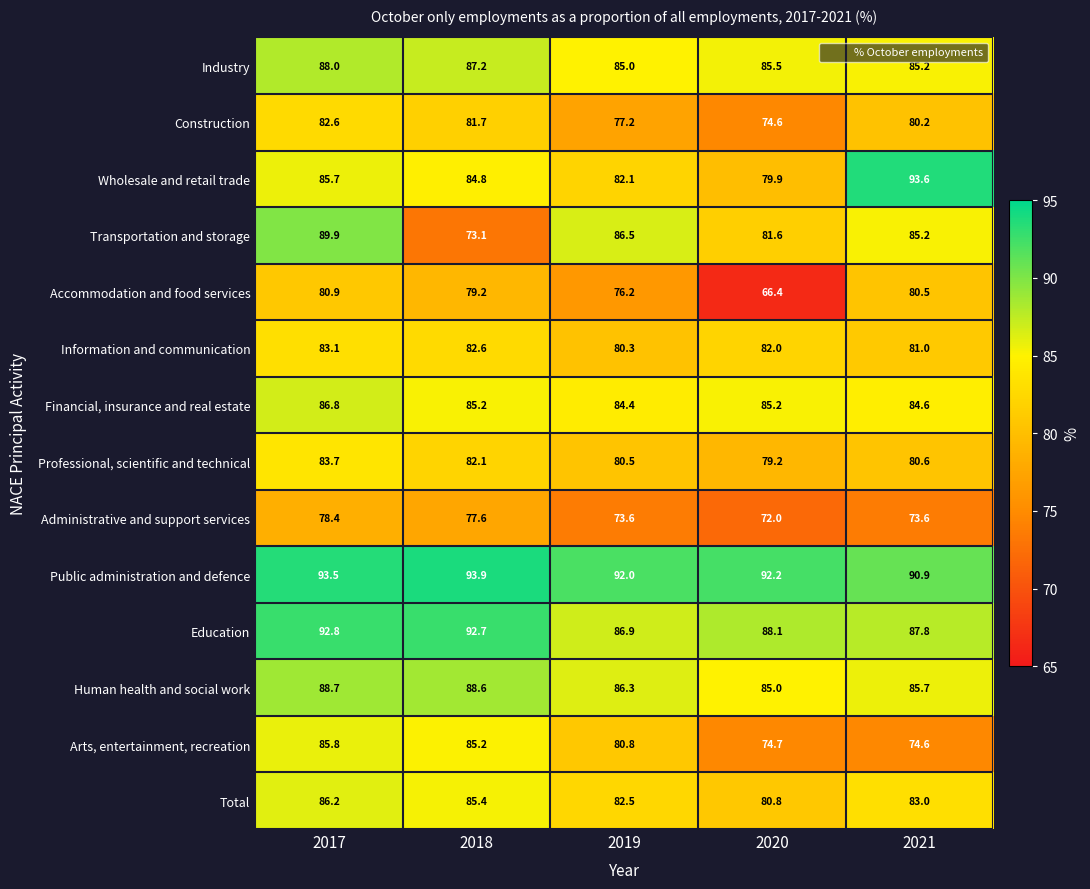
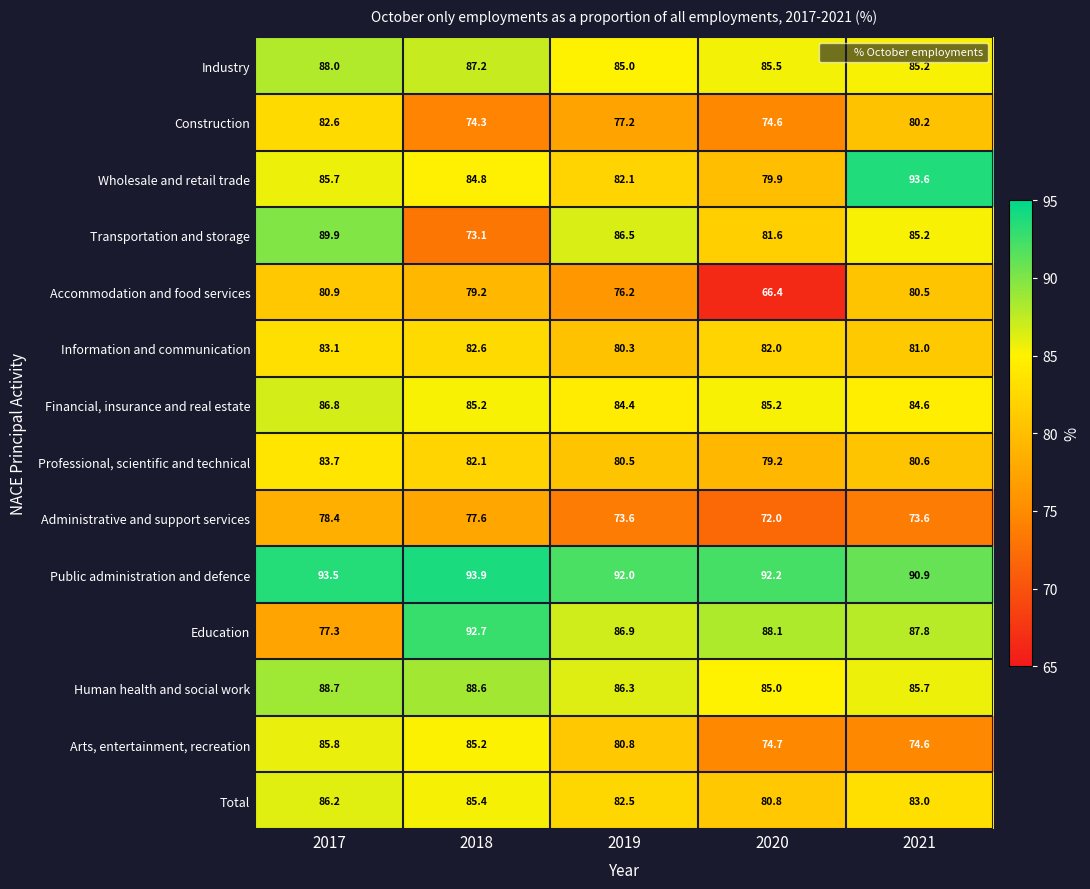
  {
    "Industry": {
      "2017": 88.0,
      "2018": 87.2,
      "2019": 85.0,
      "2020": 85.5
    },
    "Construction": {
      "2017": 82.6,
-     "2018": 81.7,
+     "2018": 74.3,
      "2019": 77.2,
      "2020": 74.6,
      "2021": 80.2
    },
    "Wholesale and retail trade": {
      "2017": 85.7,
      "2018": 84.8,
      "2019": 82.1,
      "2020": 79.9,
      "2021": 93.6
    },
    "Transportation and storage": {
      "2017": 89.9,
      "2018": 73.1,
      "2019": 86.5,
      "2020": 81.6,
      "2021": 85.2
    },
    "Accommodation and food services": {
      "2017": 80.9,
      "2018": 79.2,
      "2019": 76.2,
      "2020": 66.4,
      "2021": 80.5
    },
    "Information and communication": {
      "2017": 83.1,
      "2018": 82.6,
      "2019": 80.3,
      "2020": 82.0,
      "2021": 81.0
    },
    "Financial, insurance and real estate": {
      "2017": 86.8,
      "2018": 85.2,
      "2019": 84.4,
      "2020": 85.2,
      "2021": 84.6
    },
    "Professional, scientific and technical": {
      "2017": 83.7,
      "2018": 82.1,
      "2019": 80.5,
      "2020": 79.2,
      "2021": 80.6
    },
    "Administrative and support services": {
      "2017": 78.4,
      "2018": 77.6,
      "2019": 73.6,
      "2020": 72.0,
      "2021": 73.6
    },
    "Public administration and defence": {
      "2017": 93.5,
      "2018": 93.9,
      "2019": 92.0,
      "2020": 92.2,
      "2021": 90.9
    },
    "Education": {
-     "2017": 92.8,
+     "2017": 77.3,
      "2018": 92.7,
      "2019": 86.9,
      "2020": 88.1,
      "2021": 87.8
    },
    "Human health and social work": {
      "2017": 88.7,
      "2018": 88.6,
      "2019": 86.3,
      "2020": 85.0,
      "2021": 85.7
    },
    "Arts, entertainment, recreation": {
      "2017": 85.8,
      "2018": 85.2,
      "2019": 80.8,
      "2020": 74.7,
      "2021": 74.6
    },
    "Total": {
      "2017": 86.2,
      "2018": 85.4,
      "2019": 82.5,
      "2020": 80.8,
      "2021": 83.0
    }
  }
